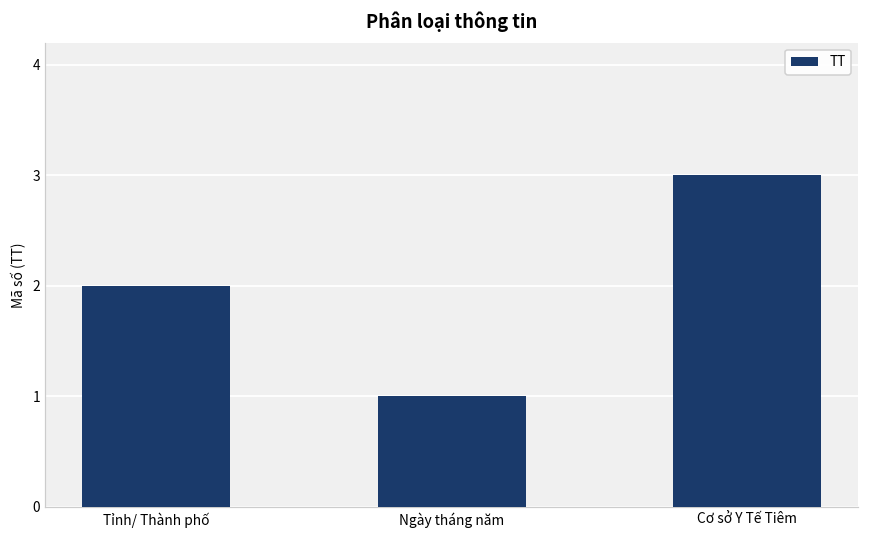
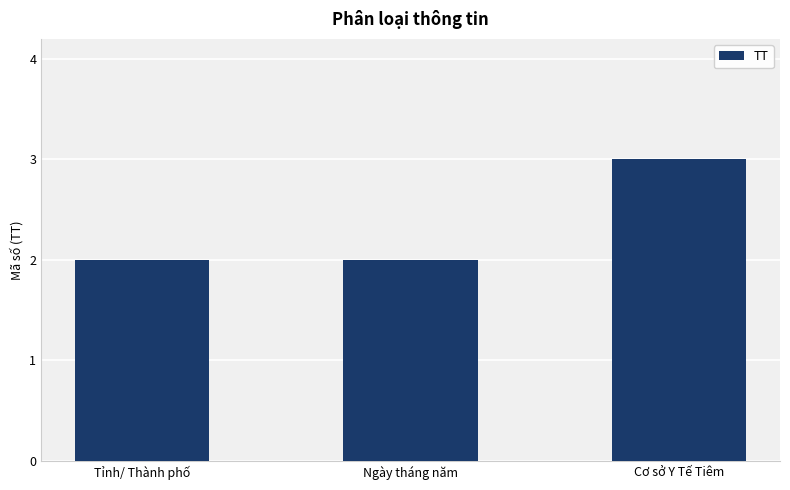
  {
    "Tỉnh/ Thành phố": 2,
-   "Ngày tháng năm": 1,
+   "Ngày tháng năm": 2,
    "Cơ sở Y Tế Tiêm": 3
  }
